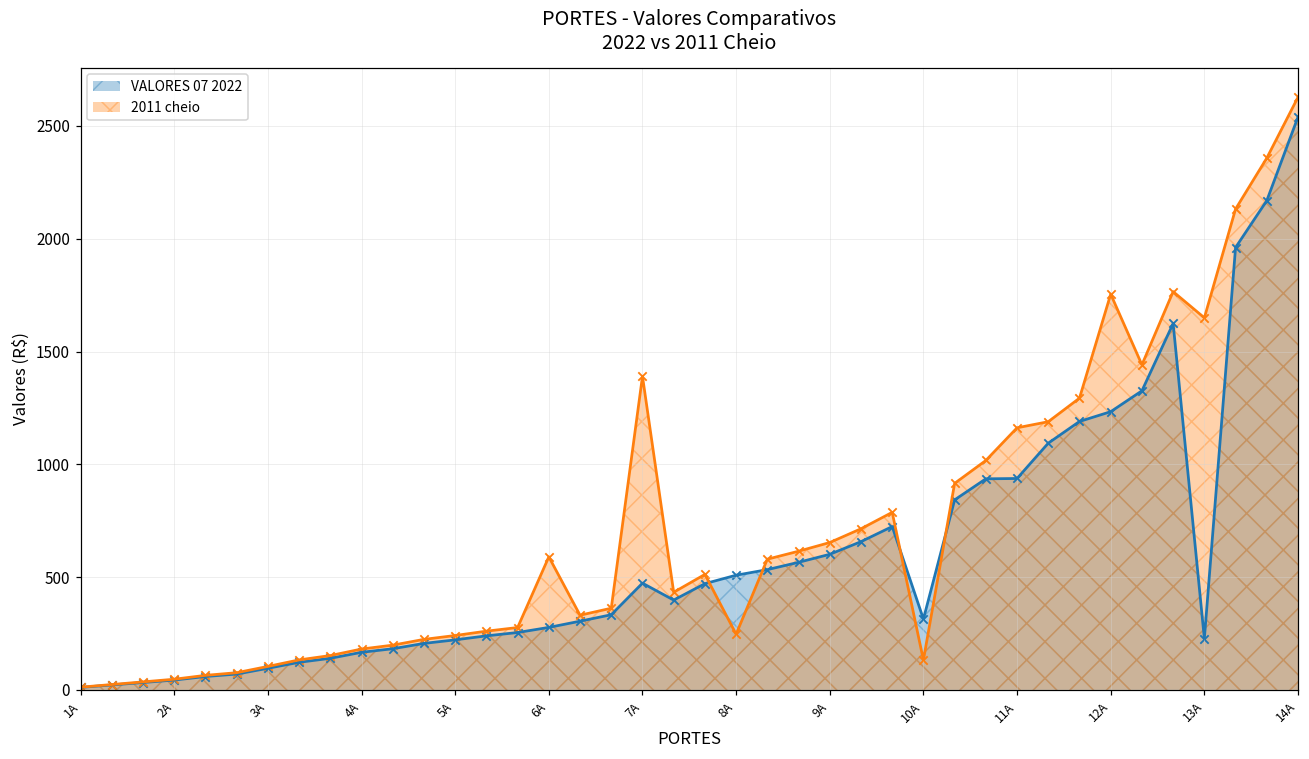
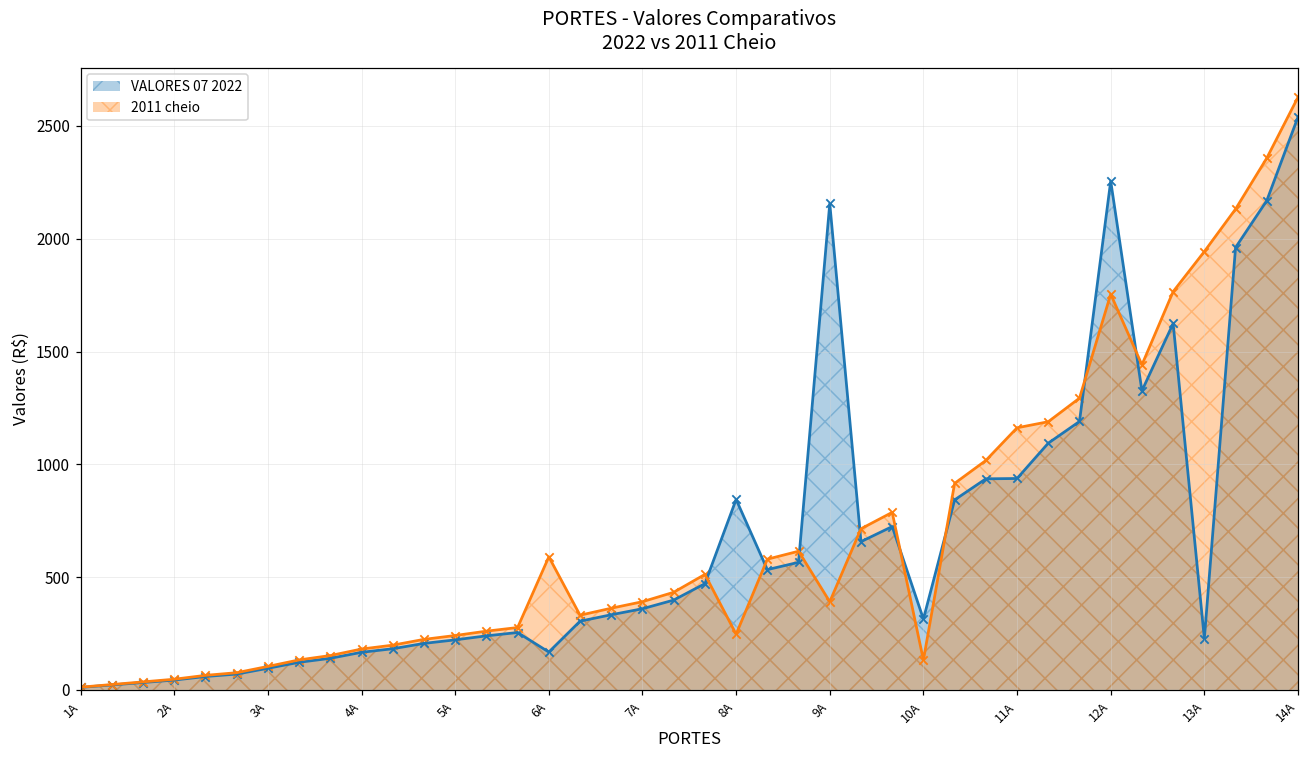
  {
    "VALORES 07 2022": {
      "4A": 170,
      "5A": 220,
-     "6A": 280,
-     "7A": 470,
-     "8A": 510,
-     "9A": 600,
+     "6A": 170,
+     "7A": 360,
+     "8A": 840,
+     "9A": 2160,
      "10A": 310,
      "11A": 940,
-     "12A": 1230,
+     "12A": 2260,
      "13A": 230,
      "14A": 2540
    },
    "2011 cheio": {
      "4A": 180,
      "5A": 240,
      "6A": 590,
-     "7A": 1390,
+     "7A": 390,
      "8A": 250,
-     "9A": 650,
+     "9A": 390,
      "10A": 130,
      "11A": 1160,
      "12A": 1750,
-     "13A": 1650,
+     "13A": 1940,
      "14A": 2630
    }
  }
